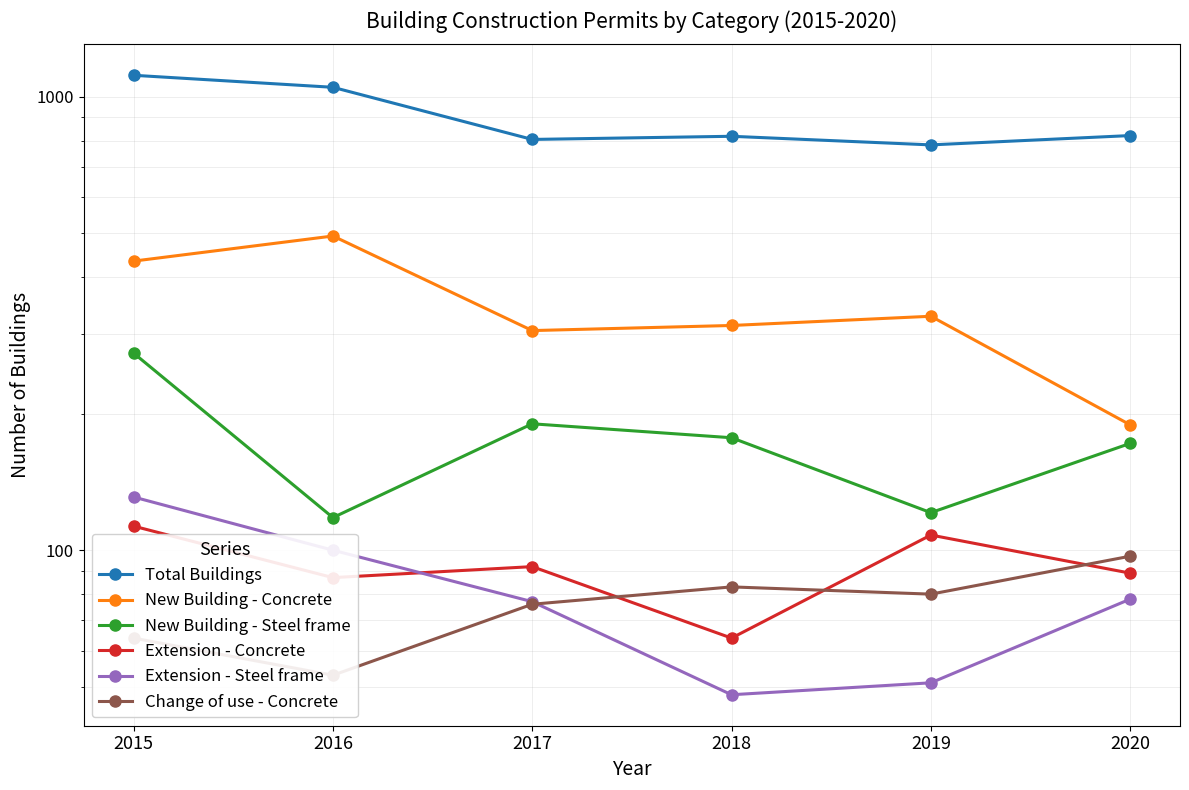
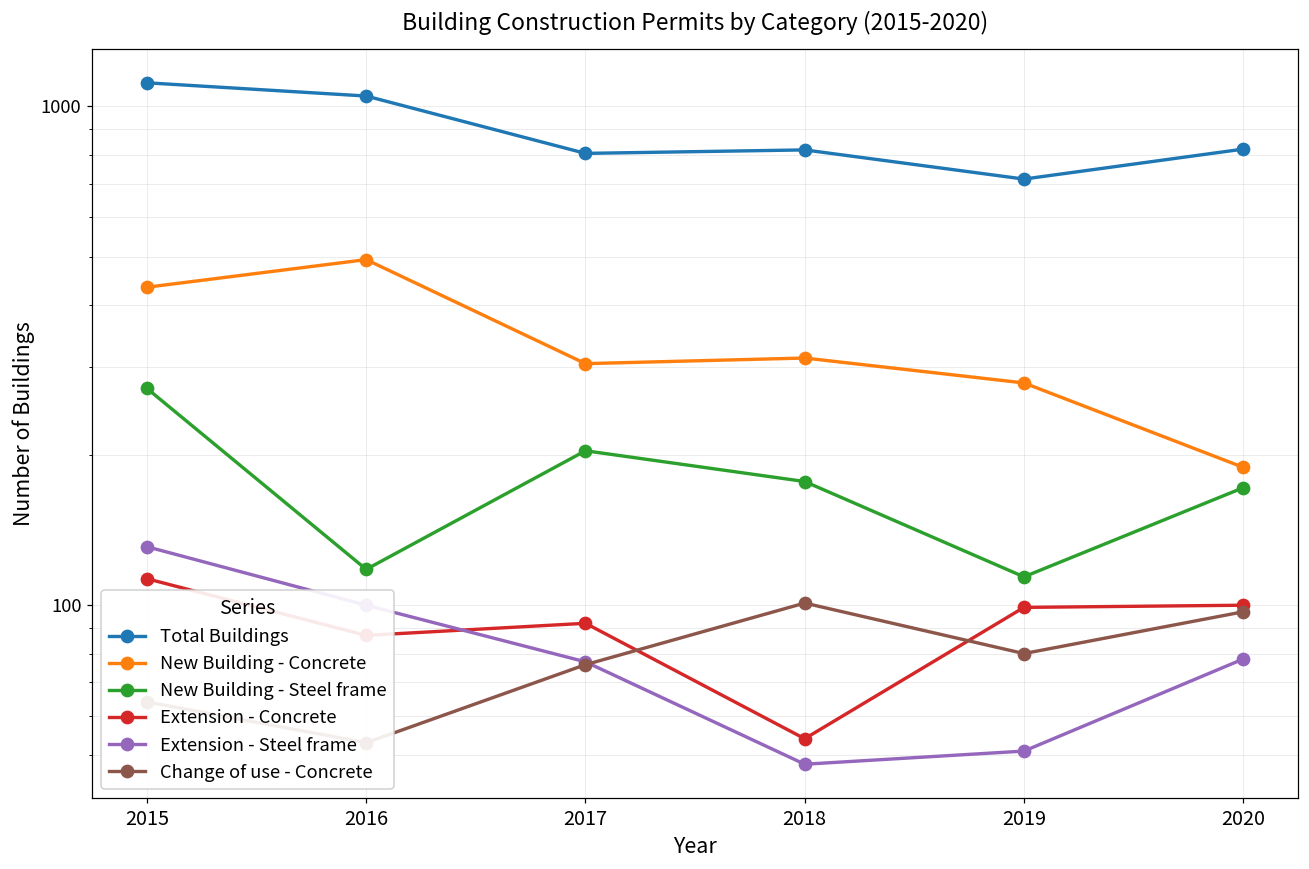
  {
    "Total Buildings": {
      "2015": 1120,
      "2016": 1050,
      "2017": 810,
      "2018": 820,
-     "2019": 780,
+     "2019": 720,
      "2020": 820
    },
    "New Building - Concrete": {
      "2015": 430,
      "2016": 490,
      "2017": 310,
      "2018": 310,
-     "2019": 330,
+     "2019": 280,
      "2020": 189
    },
    "New Building - Steel frame": {
      "2015": 270,
      "2016": 118,
-     "2017": 190,
+     "2017": 200,
      "2018": 177,
-     "2019": 121,
+     "2019": 114,
      "2020": 172
    },
    "Extension - Concrete": {
      "2015": 113,
      "2017": 92,
-     "2018": 64,
-     "2019": 108,
-     "2020": 89
+     "2018": 54,
+     "2019": 99,
+     "2020": 100
    },
    "Extension - Steel frame": {
      "2015": 131,
      "2018": 48,
      "2019": 51,
      "2020": 78
    },
    "Change of use - Concrete": {
-     "2018": 83,
+     "2018": 101,
      "2019": 80,
      "2020": 97
    }
  }
